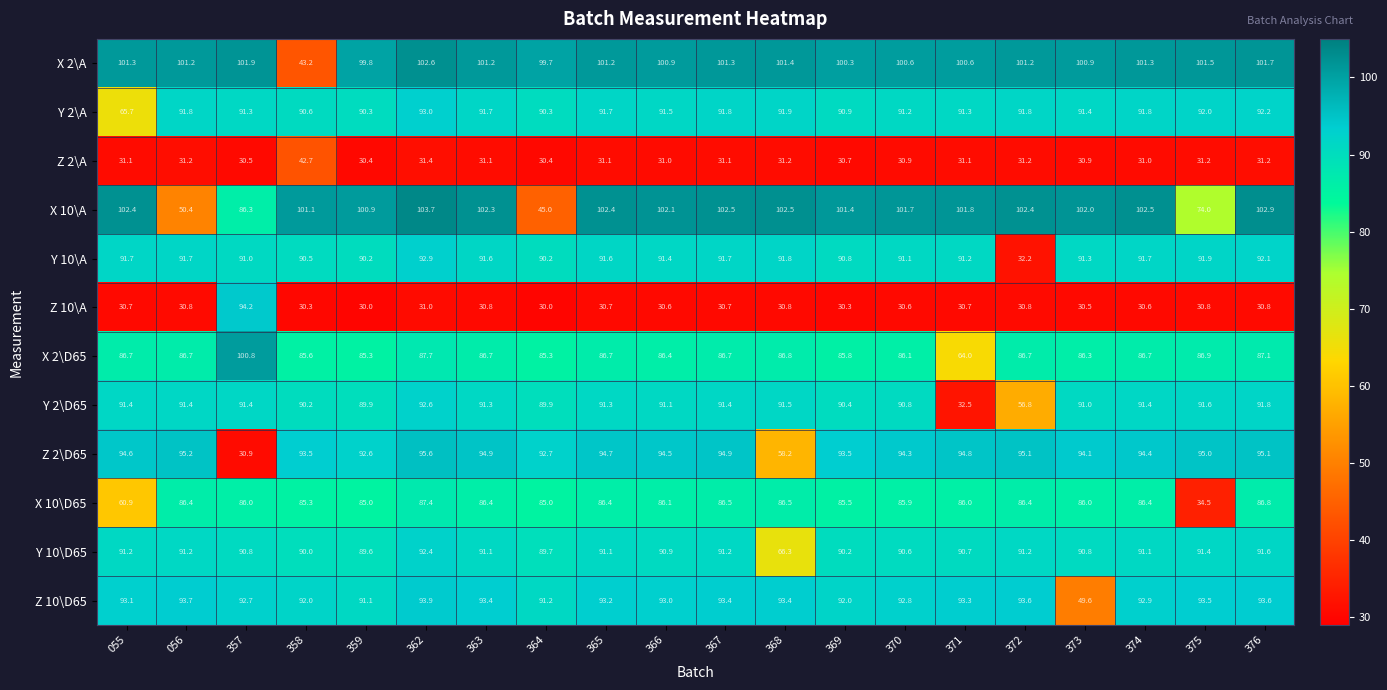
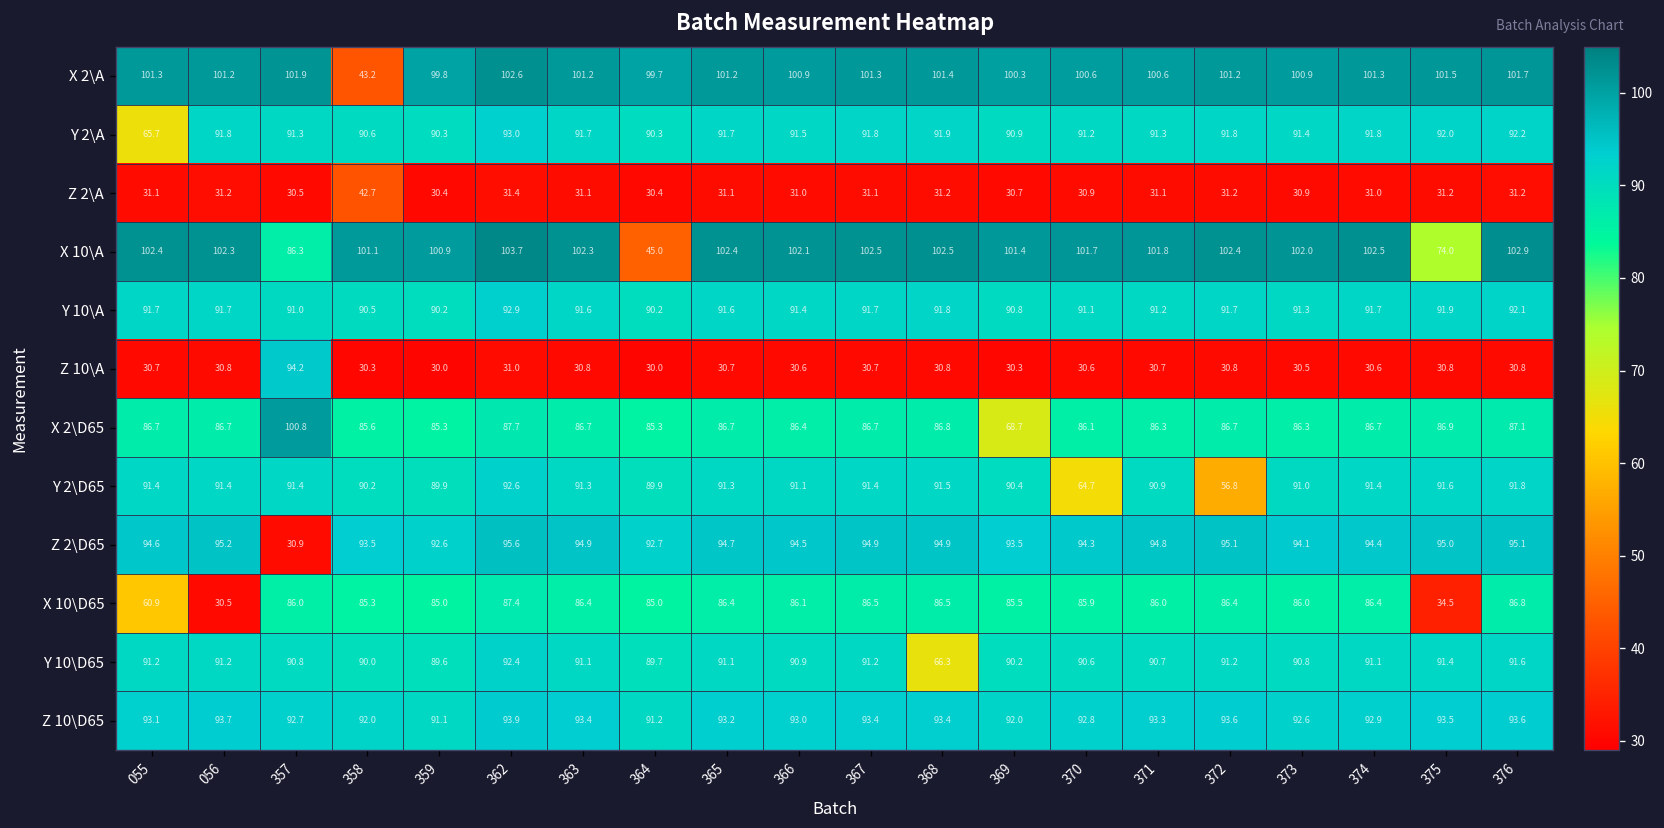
  {
    "X 10\\A": {
      "055": 102.4,
-     "056": 50.4,
+     "056": 102.3,
      "357": 86.3,
      "358": 101.1,
      "359": 100.9,
      "362": 103.7,
      "363": 102.3,
      "364": 45.0,
      "365": 102.4,
      "366": 102.1,
      "367": 102.5,
      "368": 102.5,
      "369": 101.4,
      "370": 101.7,
      "371": 101.8,
      "372": 102.4,
      "373": 102.0,
      "374": 102.5,
      "375": 74.0,
      "376": 102.9
    },
    "Y 10\\A": {
      "055": 91.7,
      "056": 91.7,
      "357": 91.0,
      "358": 90.5,
      "359": 90.2,
      "362": 92.9,
      "363": 91.6,
      "364": 90.2,
      "365": 91.6,
      "366": 91.4,
      "367": 91.7,
      "368": 91.8,
      "369": 90.8,
      "370": 91.1,
      "371": 91.2,
-     "372": 32.2,
+     "372": 91.7,
      "373": 91.3,
      "374": 91.7,
      "375": 91.9,
      "376": 92.1
    },
    "X 2\\D65": {
      "055": 86.7,
      "056": 86.7,
      "357": 100.8,
      "358": 85.6,
      "359": 85.3,
      "362": 87.7,
      "363": 86.7,
      "364": 85.3,
      "365": 86.7,
      "366": 86.4,
      "367": 86.7,
      "368": 86.8,
-     "369": 85.8,
+     "369": 68.7,
      "370": 86.1,
-     "371": 64.0,
+     "371": 86.3,
      "372": 86.7,
      "373": 86.3,
      "374": 86.7,
      "375": 86.9,
      "376": 87.1
    },
    "Y 2\\D65": {
      "055": 91.4,
      "056": 91.4,
      "357": 91.4,
      "358": 90.2,
      "359": 89.9,
      "362": 92.6,
      "363": 91.3,
      "364": 89.9,
      "365": 91.3,
      "366": 91.1,
      "367": 91.4,
      "368": 91.5,
      "369": 90.4,
-     "370": 90.8,
-     "371": 32.5,
+     "370": 64.7,
+     "371": 90.9,
      "372": 56.8,
      "373": 91.0,
      "374": 91.4,
      "375": 91.6,
      "376": 91.8
    },
    "Z 2\\D65": {
      "055": 94.6,
      "056": 95.2,
      "357": 30.9,
      "358": 93.5,
      "359": 92.6,
      "362": 95.6,
      "363": 94.9,
      "364": 92.7,
      "365": 94.7,
      "366": 94.5,
      "367": 94.9,
-     "368": 58.2,
+     "368": 94.9,
      "369": 93.5,
      "370": 94.3,
      "371": 94.8,
      "372": 95.1,
      "373": 94.1,
      "374": 94.4,
      "375": 95.0,
      "376": 95.1
    },
    "X 10\\D65": {
      "055": 60.9,
-     "056": 86.4,
+     "056": 30.5,
      "357": 86.0,
      "358": 85.3,
      "359": 85.0,
      "362": 87.4,
      "363": 86.4,
      "364": 85.0,
      "365": 86.4,
      "366": 86.1,
      "367": 86.5,
      "368": 86.5,
      "369": 85.5,
      "370": 85.9,
      "371": 86.0,
      "372": 86.4,
      "373": 86.0,
      "374": 86.4,
      "375": 34.5,
      "376": 86.8
    },
    "Z 10\\D65": {
      "055": 93.1,
      "056": 93.7,
      "357": 92.7,
      "358": 92.0,
      "359": 91.1,
      "362": 93.9,
      "363": 93.4,
      "364": 91.2,
      "365": 93.2,
      "366": 93.0,
      "367": 93.4,
      "368": 93.4,
      "369": 92.0,
      "370": 92.8,
      "371": 93.3,
      "372": 93.6,
-     "373": 49.6,
+     "373": 92.6,
      "374": 92.9,
      "375": 93.5,
      "376": 93.6
    }
  }
